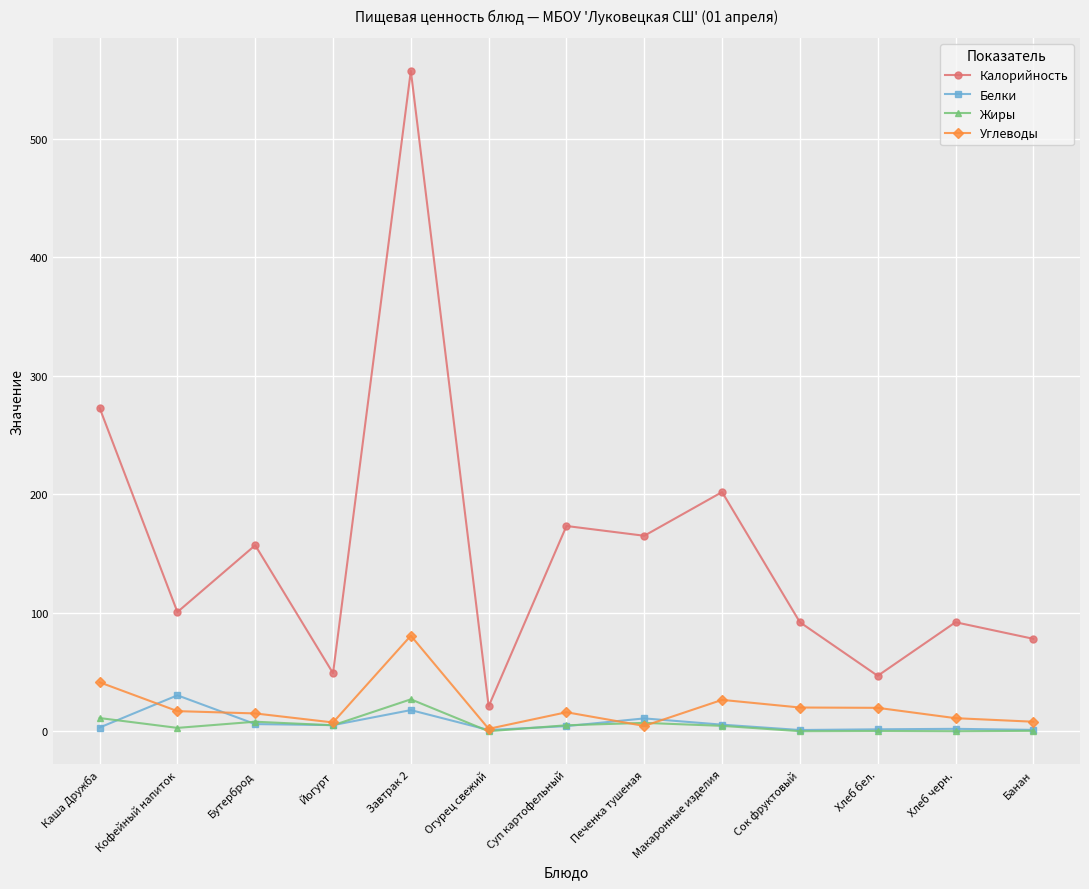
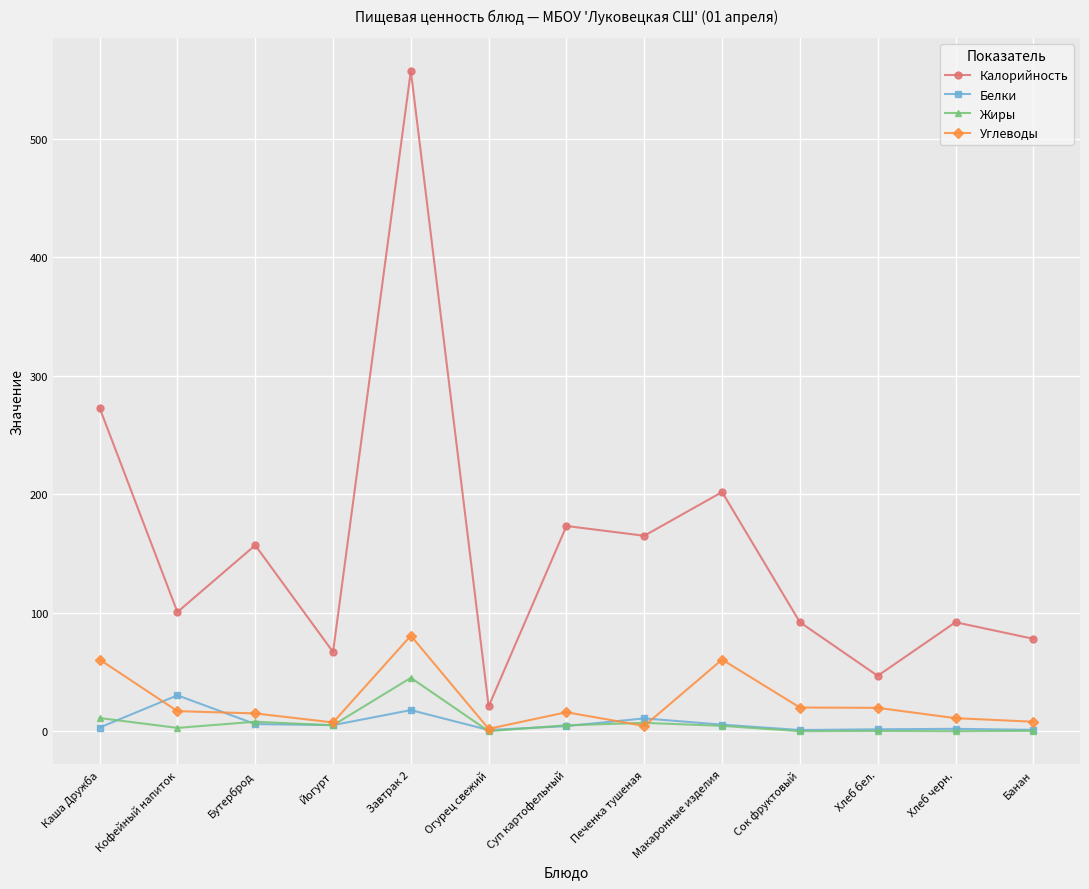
  {
    "Калорийность": {
      "Каша Дружба": 273,
      "Кофейный напиток": 101,
      "Бутерброд": 157,
-     "Йогурт": 49,
+     "Йогурт": 67,
      "Завтрак 2": 557,
      "Огурец свежий": 21,
      "Суп картофельный": 173,
      "Печенка тушеная": 165,
      "Макаронные изделия": 202,
      "Сок фруктовый": 92,
      "Хлеб бел.": 47,
      "Хлеб черн.": 92,
      "Банан": 78
    },
    "Белки": {
      "Каша Дружба": 3,
      "Кофейный напиток": 30,
      "Завтрак 2": 18,
      "Печенка тушеная": 11
    },
    "Жиры": {
      "Каша Дружба": 11,
      "Кофейный напиток": 3,
-     "Завтрак 2": 27,
+     "Завтрак 2": 45,
      "Печенка тушеная": 7
    },
    "Углеводы": {
-     "Каша Дружба": 41,
+     "Каша Дружба": 61,
      "Кофейный напиток": 17,
      "Бутерброд": 15,
      "Йогурт": 7,
      "Завтрак 2": 81,
      "Суп картофельный": 16,
      "Печенка тушеная": 4,
-     "Макаронные изделия": 26,
+     "Макаронные изделия": 60,
      "Сок фруктовый": 20,
      "Хлеб бел.": 20,
      "Хлеб черн.": 11,
      "Банан": 8
    }
  }
